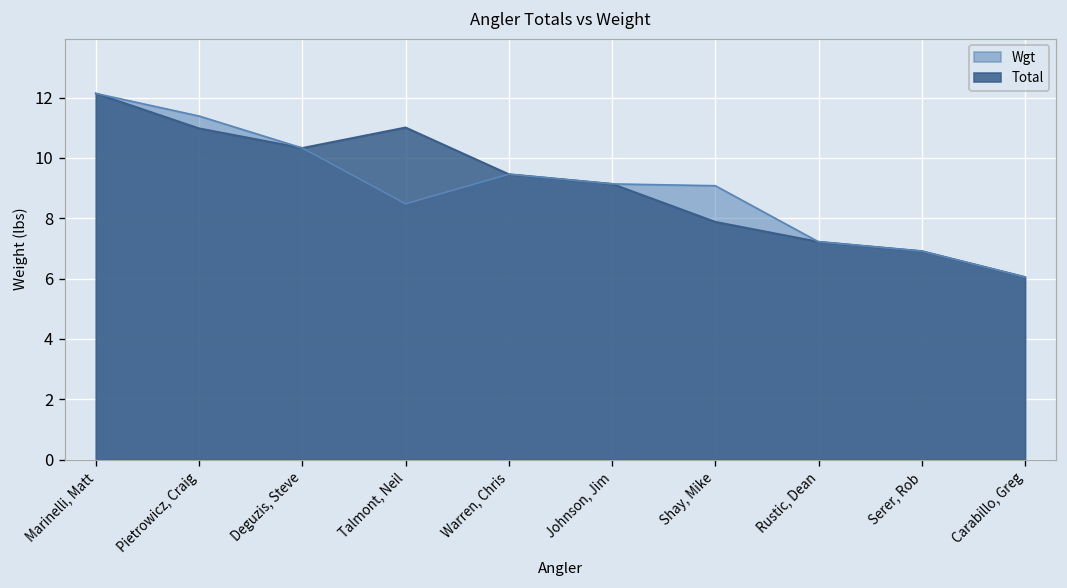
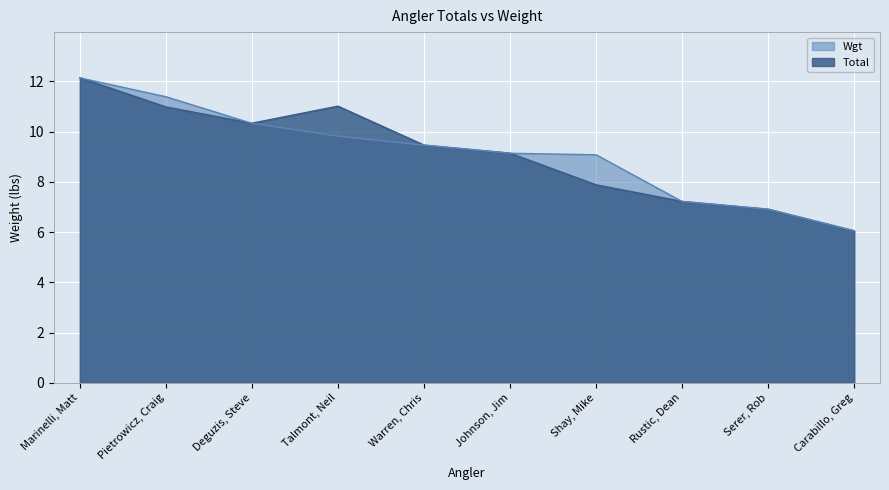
  {
    "Wgt": {
      "Pietrowicz, Craig": 11.4,
-     "Talmont, Neil": 8.5,
+     "Talmont, Neil": 9.8,
      "Shay, Mike": 9.1
    },
    "Total": {
      "Pietrowicz, Craig": 11.0,
      "Talmont, Neil": 11.0,
      "Shay, Mike": 7.9
    }
  }
